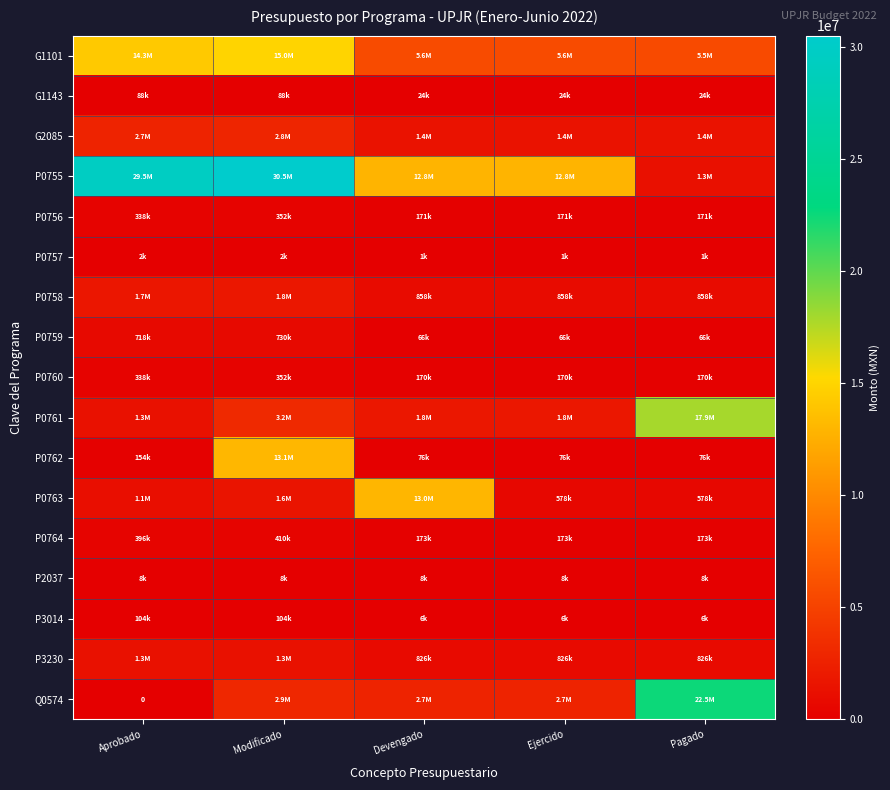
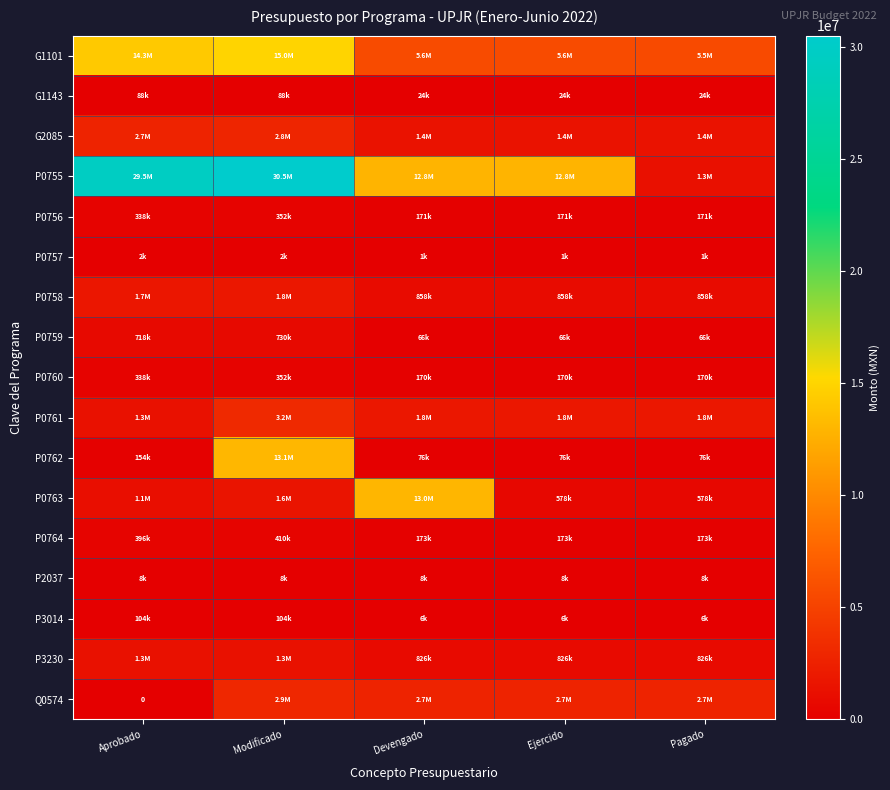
  {
    "G1101": {
      "Aprobado": "14.3M",
      "Modificado": "15.0M",
      "Devengado": "5.6M",
      "Ejercido": "5.6M",
      "Pagado": "5.5M"
    },
    "G1143": {
      "Aprobado": "88k",
      "Modificado": "88k",
      "Devengado": "24k",
      "Ejercido": "24k",
      "Pagado": "24k"
    },
    "G2085": {
      "Aprobado": "2.7M",
      "Modificado": "2.8M",
      "Devengado": "1.4M",
      "Ejercido": "1.4M",
      "Pagado": "1.4M"
    },
    "P0755": {
      "Aprobado": "29.5M",
      "Modificado": "30.5M",
      "Devengado": "12.8M",
      "Ejercido": "12.8M",
      "Pagado": "1.3M"
    },
    "P0756": {
      "Aprobado": "338k",
      "Modificado": "352k",
      "Devengado": "171k",
      "Ejercido": "171k",
      "Pagado": "171k"
    },
    "P0757": {
      "Aprobado": "2k",
      "Modificado": "2k",
      "Devengado": "1k",
      "Ejercido": "1k",
      "Pagado": "1k"
    },
    "P0758": {
      "Aprobado": "1.7M",
      "Modificado": "1.8M",
      "Devengado": "858k",
      "Ejercido": "858k",
      "Pagado": "858k"
    },
    "P0759": {
      "Aprobado": "718k",
      "Modificado": "730k",
      "Devengado": "66k",
      "Ejercido": "66k",
      "Pagado": "66k"
    },
    "P0760": {
      "Aprobado": "338k",
      "Modificado": "352k",
      "Devengado": "170k",
      "Ejercido": "170k",
      "Pagado": "170k"
    },
    "P0761": {
      "Aprobado": "1.3M",
      "Modificado": "3.2M",
      "Devengado": "1.8M",
      "Ejercido": "1.8M",
-     "Pagado": "17.9M"
+     "Pagado": "1.8M"
    },
    "P0762": {
      "Aprobado": "154k",
      "Modificado": "13.1M",
      "Devengado": "76k",
      "Ejercido": "76k",
      "Pagado": "76k"
    },
    "P0763": {
      "Aprobado": "1.1M",
      "Modificado": "1.6M",
      "Devengado": "13.0M",
      "Ejercido": "578k",
      "Pagado": "578k"
    },
    "P0764": {
      "Aprobado": "396k",
      "Modificado": "410k",
      "Devengado": "173k",
      "Ejercido": "173k",
      "Pagado": "173k"
    },
    "P2037": {
      "Aprobado": "8k",
      "Modificado": "8k",
      "Devengado": "8k",
      "Ejercido": "8k",
      "Pagado": "8k"
    },
    "P3014": {
      "Aprobado": "104k",
      "Modificado": "104k",
      "Devengado": "6k",
      "Ejercido": "6k",
      "Pagado": "6k"
    },
    "P3230": {
      "Aprobado": "1.3M",
      "Modificado": "1.3M",
      "Devengado": "826k",
      "Ejercido": "826k",
      "Pagado": "826k"
    },
    "Q0574": {
      "Aprobado": "0",
      "Modificado": "2.9M",
      "Devengado": "2.7M",
      "Ejercido": "2.7M",
-     "Pagado": "22.5M"
+     "Pagado": "2.7M"
    }
  }
